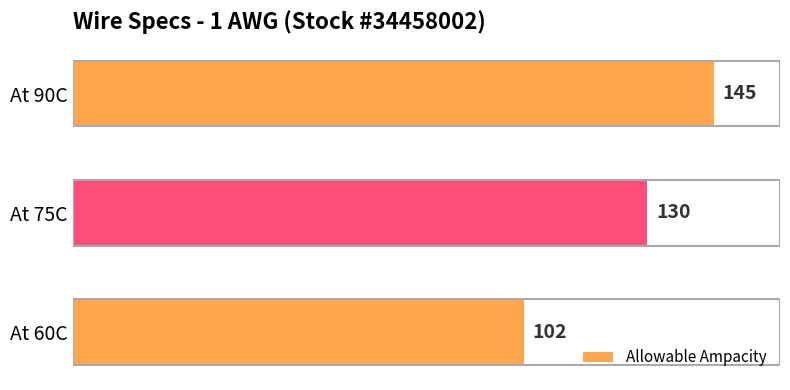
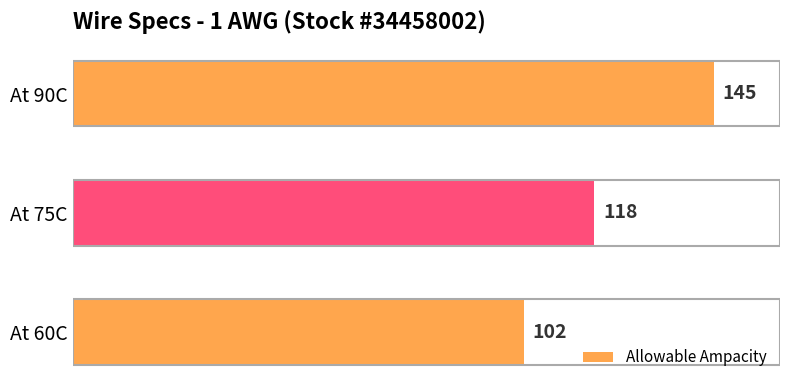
  {
    "At 90C": 145,
-   "At 75C": 130,
+   "At 75C": 118,
    "At 60C": 102
  }
